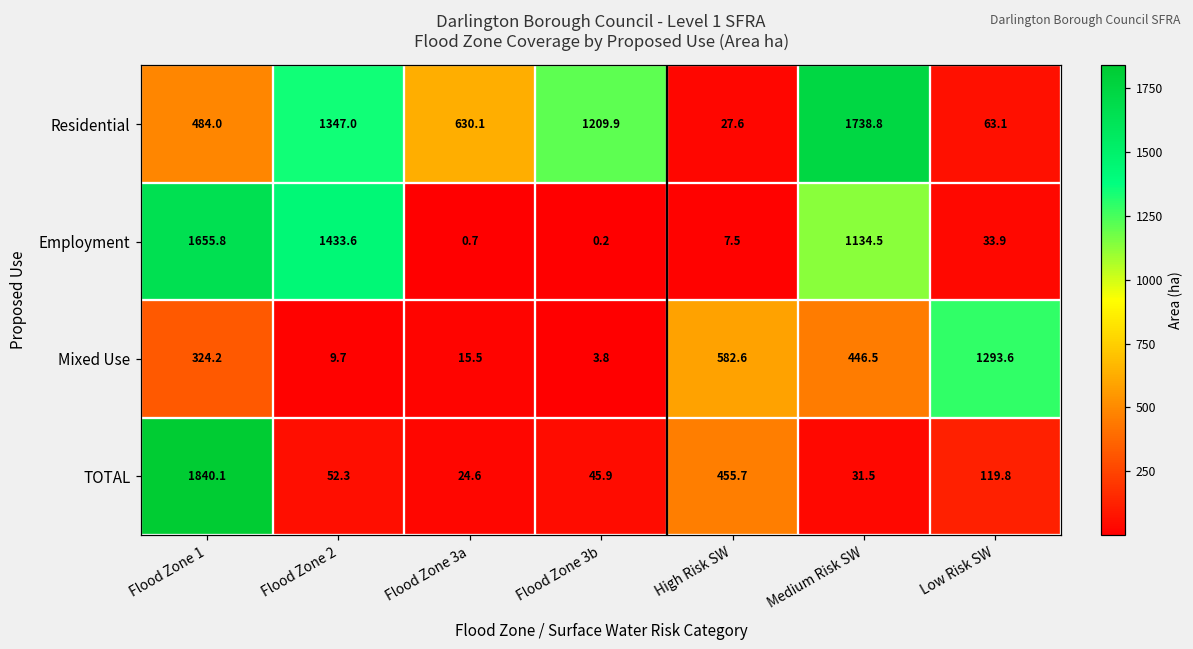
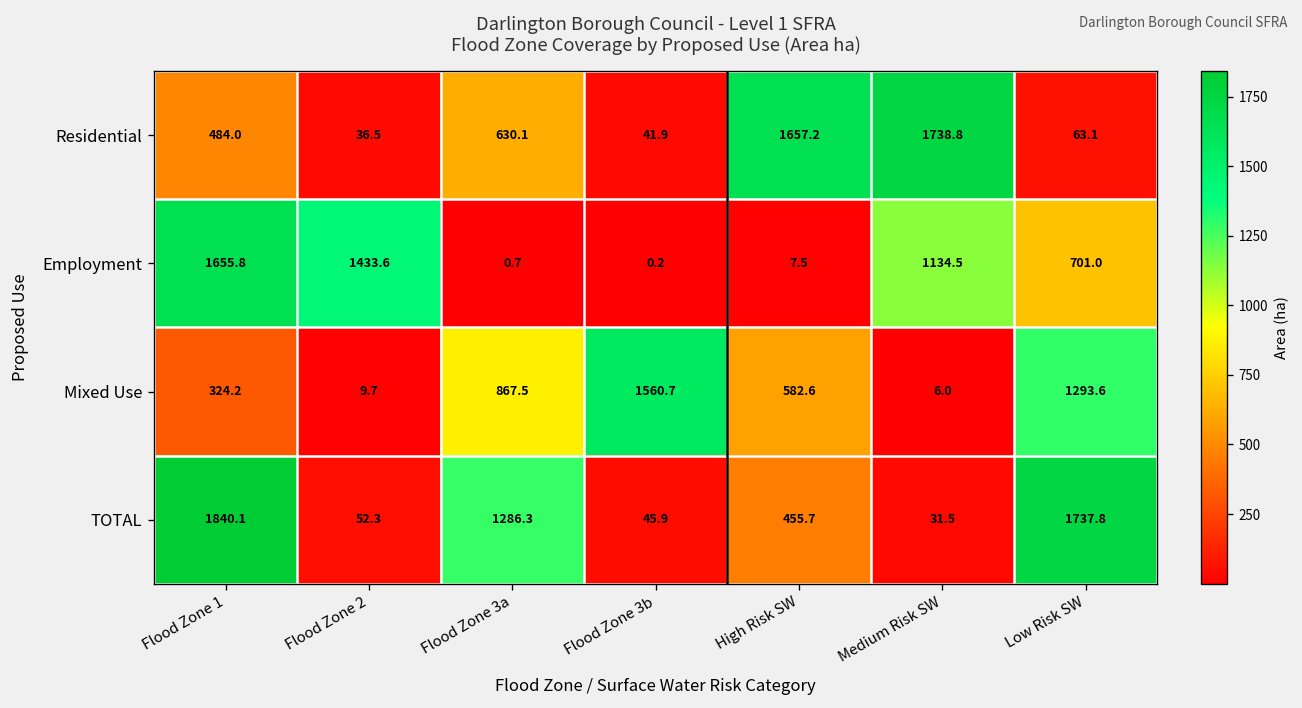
  {
    "Residential": {
      "Flood Zone 1": 484.0,
-     "Flood Zone 2": 1347.0,
+     "Flood Zone 2": 36.5,
      "Flood Zone 3a": 630.1,
-     "Flood Zone 3b": 1209.9,
-     "High Risk SW": 27.6,
+     "Flood Zone 3b": 41.9,
+     "High Risk SW": 1657.2,
      "Medium Risk SW": 1738.8,
      "Low Risk SW": 63.1
    },
    "Employment": {
      "Flood Zone 1": 1655.8,
      "Flood Zone 2": 1433.6,
      "Flood Zone 3a": 0.7,
      "Flood Zone 3b": 0.2,
      "High Risk SW": 7.5,
      "Medium Risk SW": 1134.5,
-     "Low Risk SW": 33.9
+     "Low Risk SW": 701.0
    },
    "Mixed Use": {
      "Flood Zone 1": 324.2,
      "Flood Zone 2": 9.7,
-     "Flood Zone 3a": 15.5,
-     "Flood Zone 3b": 3.8,
+     "Flood Zone 3a": 867.5,
+     "Flood Zone 3b": 1560.7,
      "High Risk SW": 582.6,
-     "Medium Risk SW": 446.5,
+     "Medium Risk SW": 6.0,
      "Low Risk SW": 1293.6
    },
    "TOTAL": {
      "Flood Zone 1": 1840.1,
      "Flood Zone 2": 52.3,
-     "Flood Zone 3a": 24.6,
+     "Flood Zone 3a": 1286.3,
      "Flood Zone 3b": 45.9,
      "High Risk SW": 455.7,
      "Medium Risk SW": 31.5,
-     "Low Risk SW": 119.8
+     "Low Risk SW": 1737.8
    }
  }
